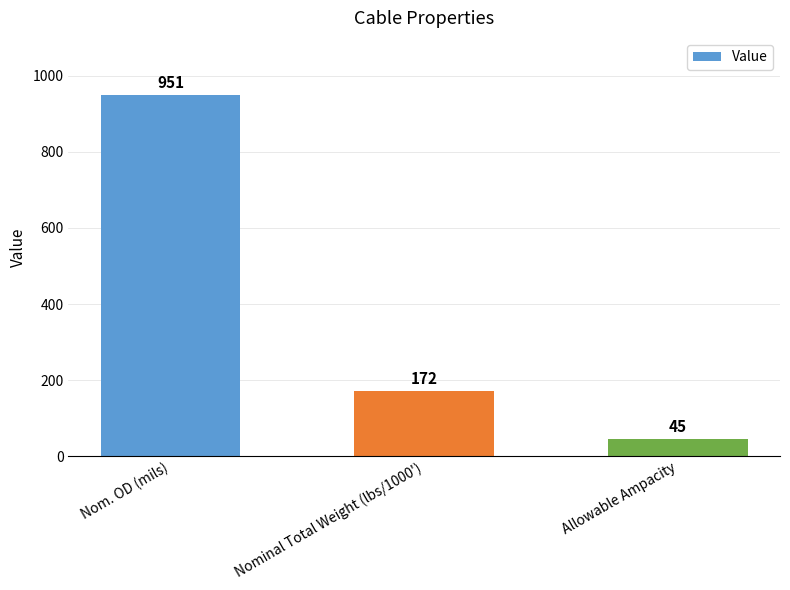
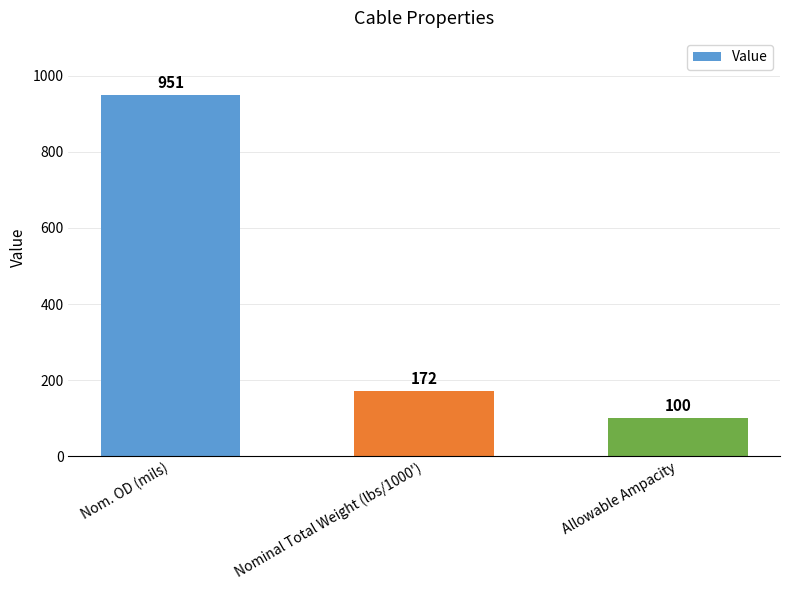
  {
    "Nom. OD (mils)": 951,
    "Nominal Total Weight (lbs/1000')": 172,
-   "Allowable Ampacity": 45
+   "Allowable Ampacity": 100
  }
